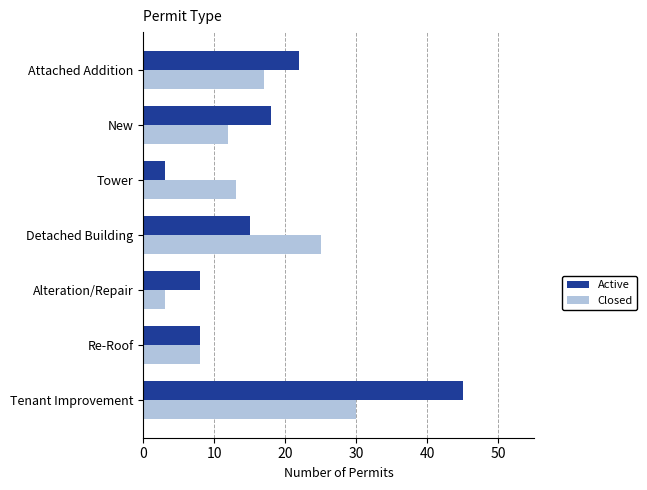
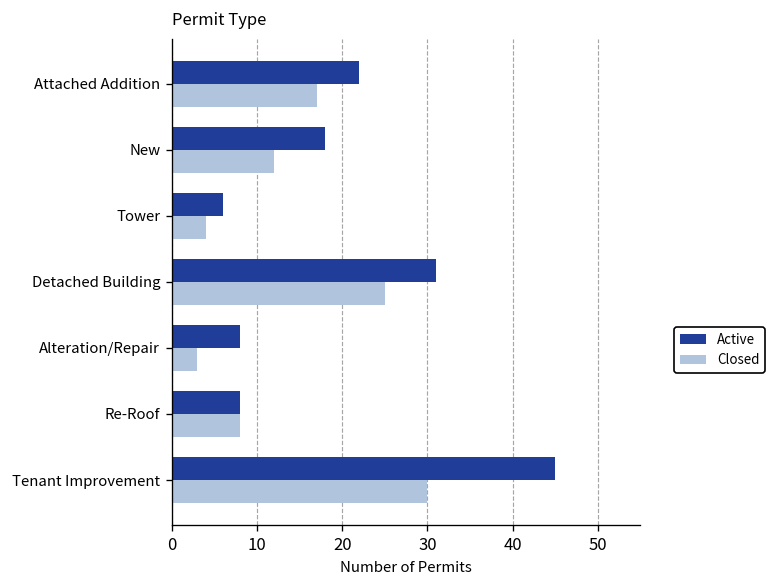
  {
    "Active": {
      "Attached Addition": 22,
      "New": 18,
-     "Tower": 3,
-     "Detached Building": 15,
+     "Tower": 6,
+     "Detached Building": 31,
      "Alteration/Repair": 8,
      "Re-Roof": 8,
      "Tenant Improvement": 45
    },
    "Closed": {
      "Attached Addition": 17,
      "New": 12,
-     "Tower": 13,
+     "Tower": 4,
      "Detached Building": 25,
      "Alteration/Repair": 3,
      "Re-Roof": 8,
      "Tenant Improvement": 30
    }
  }
